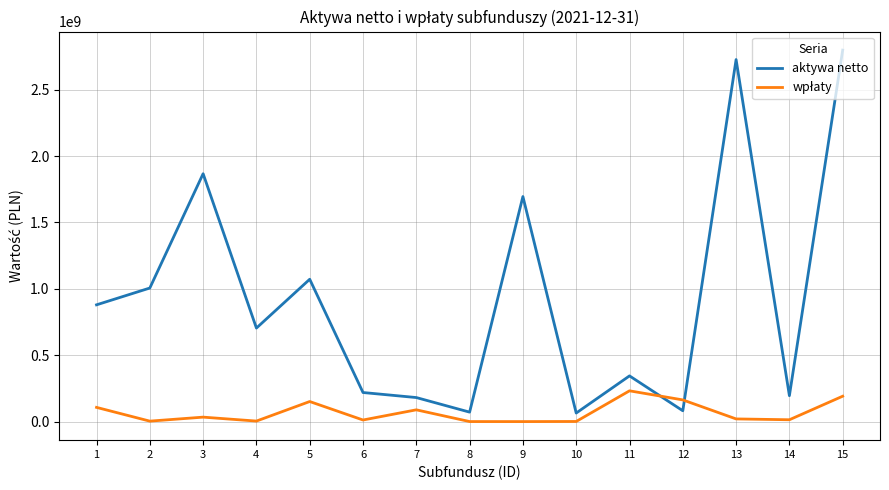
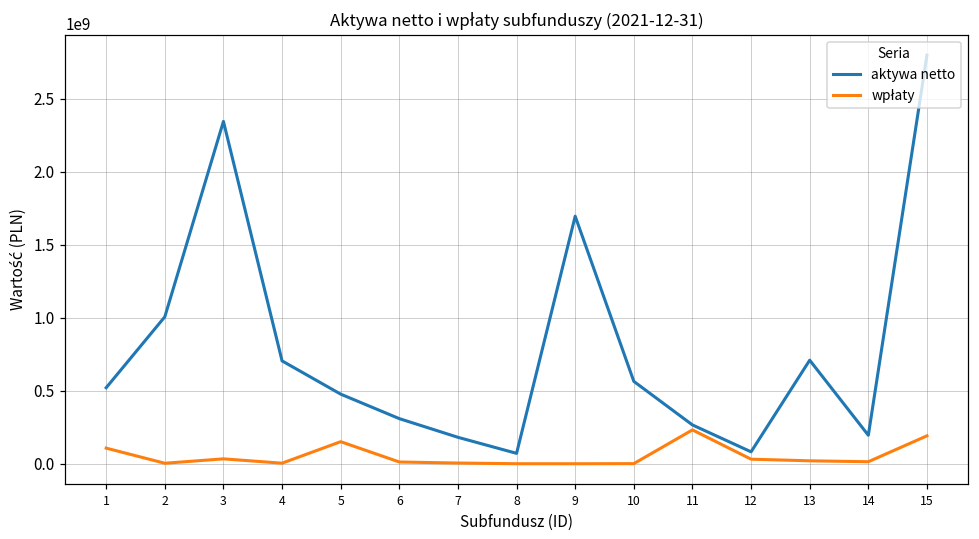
  {
    "aktywa netto": {
-     "1": 880000000,
+     "1": 520000000,
      "2": 1010000000,
-     "3": 1870000000,
+     "3": 2340000000,
      "4": 710000000,
-     "5": 1070000000,
-     "6": 220000000,
+     "5": 480000000,
+     "6": 310000000,
      "7": 180000000,
      "8": 70000000,
      "9": 1700000000,
-     "10": 70000000,
-     "11": 350000000,
+     "10": 560000000,
+     "11": 270000000,
      "12": 80000000,
-     "13": 2730000000,
+     "13": 710000000,
      "14": 200000000
    },
    "wpłaty": {
      "1": 110000000,
      "2": 0,
      "3": 30000000,
      "4": 0,
      "5": 150000000,
      "6": 10000000,
-     "7": 90000000,
+     "7": 10000000,
      "8": 0,
      "9": 0,
      "10": 0,
      "11": 230000000,
-     "12": 160000000,
+     "12": 30000000,
      "13": 20000000,
      "14": 10000000,
      "15": 190000000
    }
  }
